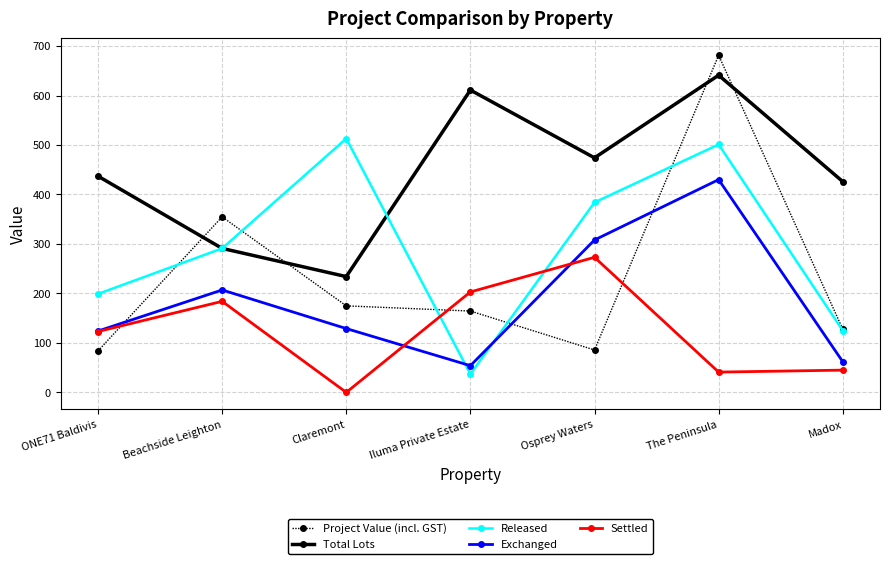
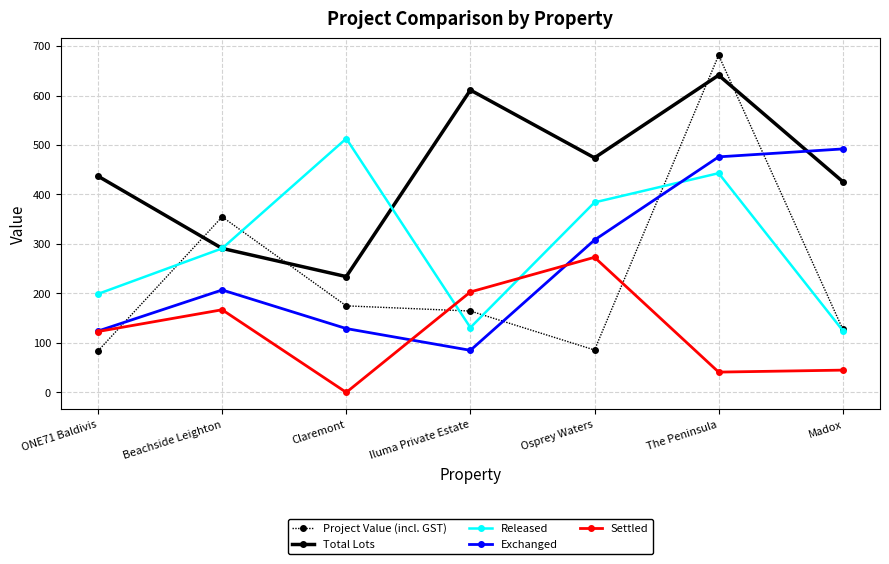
  {
    "Released": {
      "ONE71 Baldivis": 200,
      "Claremont": 510,
-     "Iluma Private Estate": 40,
+     "Iluma Private Estate": 130,
      "Osprey Waters": 380,
-     "The Peninsula": 500
+     "The Peninsula": 440
    },
    "Exchanged": {
      "Beachside Leighton": 210,
      "Claremont": 130,
-     "Iluma Private Estate": 50,
+     "Iluma Private Estate": 90,
      "Osprey Waters": 310,
-     "The Peninsula": 430,
-     "Madox": 60
+     "The Peninsula": 480,
+     "Madox": 490
    },
    "Settled": {
-     "Beachside Leighton": 180,
+     "Beachside Leighton": 170,
      "Claremont": 0,
      "Iluma Private Estate": 200,
      "Osprey Waters": 270,
      "The Peninsula": 40,
      "Madox": 50
    }
  }
